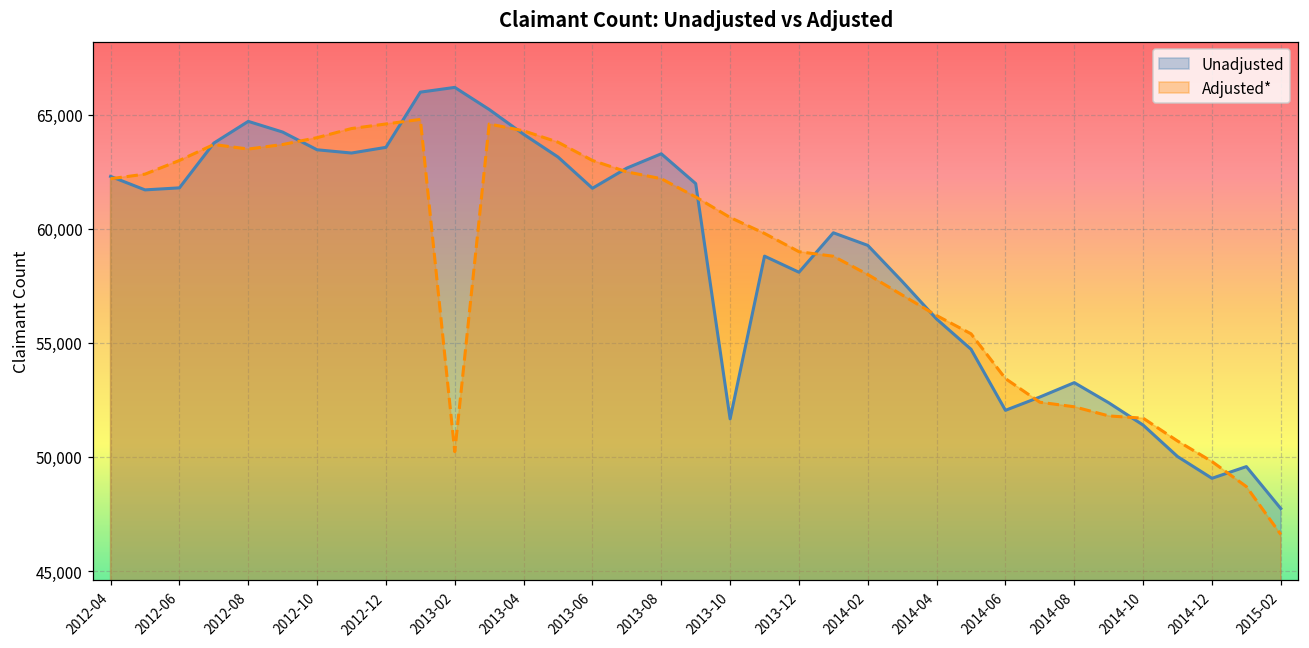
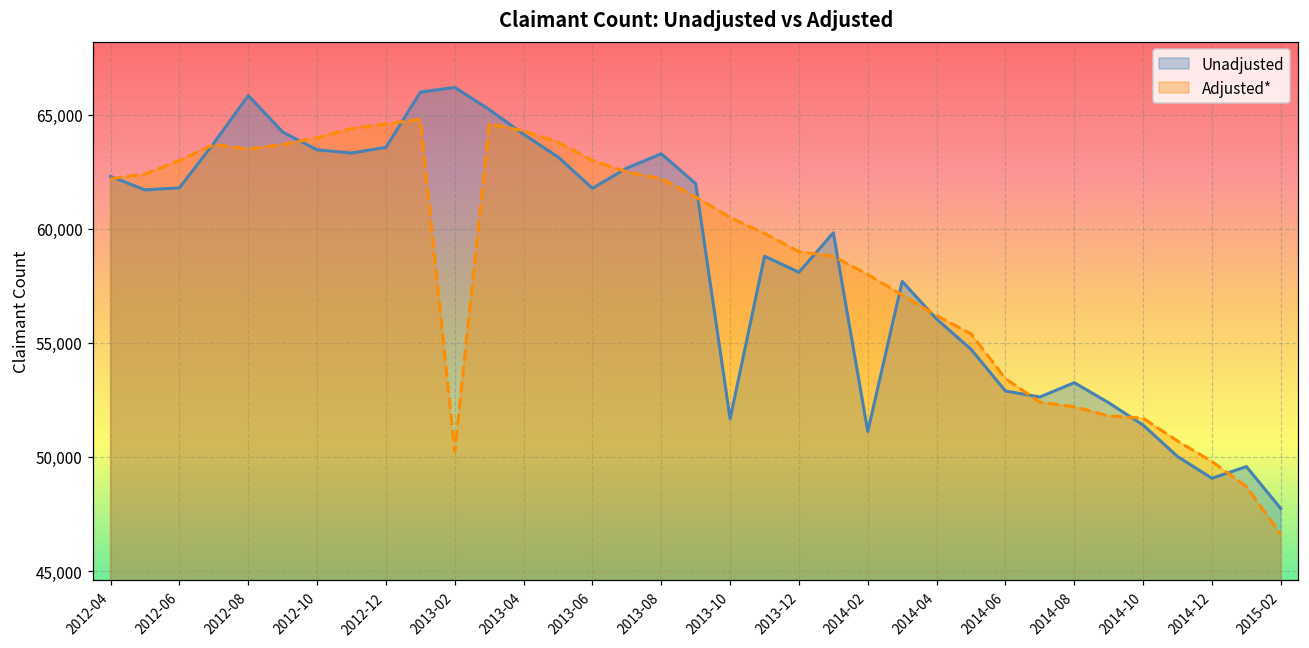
  {
    "Unadjusted": {
      "2012-06": "61,800",
-     "2012-08": "64,700",
+     "2012-08": "65,800",
      "2012-10": "63,500",
      "2012-12": "63,600",
      "2013-02": "66,200",
      "2013-04": "64,100",
      "2013-06": "61,800",
      "2013-08": "63,300",
      "2013-10": "51,700",
      "2013-12": "58,100",
-     "2014-02": "59,300",
+     "2014-02": "51,100",
      "2014-04": "56,000",
-     "2014-06": "52,000",
+     "2014-06": "52,900",
      "2014-08": "53,300",
      "2014-10": "51,400",
      "2014-12": "49,100",
      "2015-02": "47,700"
    },
    "Adjusted*": {
      "2012-06": "63,000",
      "2012-08": "63,500",
      "2012-10": "64,000",
      "2012-12": "64,600",
      "2013-02": "50,200",
      "2013-04": "64,300",
      "2013-06": "63,000",
      "2013-08": "62,200",
      "2013-10": "60,500",
      "2013-12": "59,000",
      "2014-02": "58,000",
      "2014-04": "56,200",
      "2014-06": "53,400",
      "2014-08": "52,200",
      "2014-10": "51,700",
      "2014-12": "49,800",
      "2015-02": "46,600"
    }
  }
